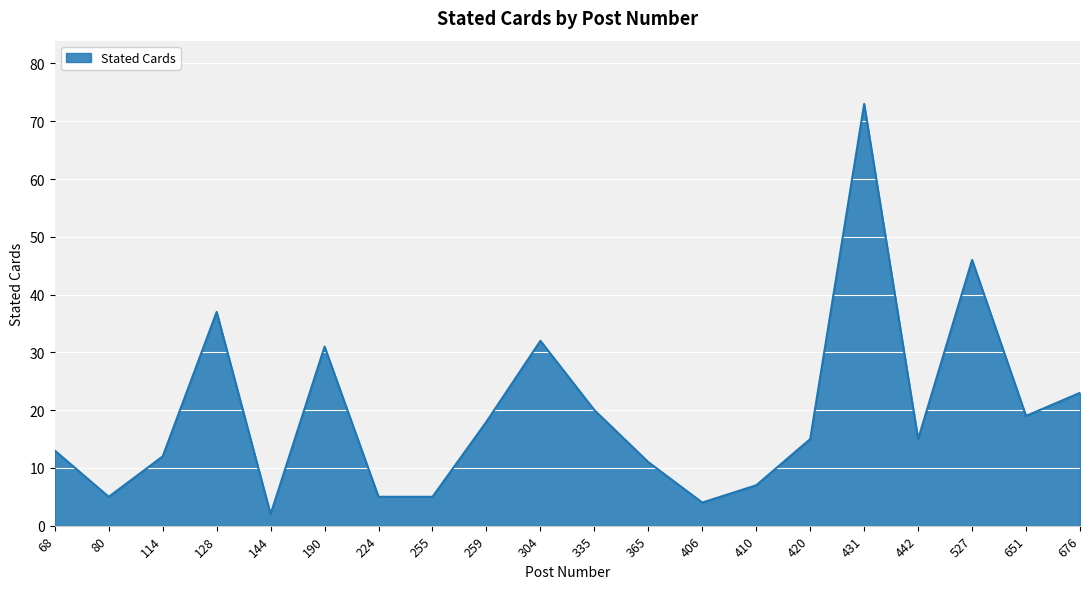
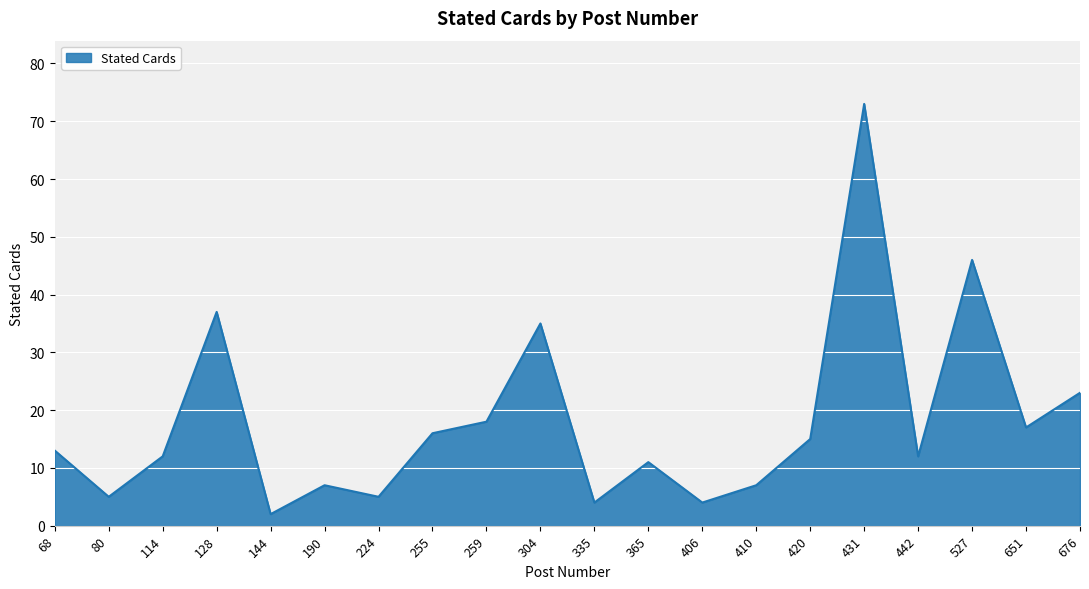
  {
    "68": 13,
    "80": 5,
    "114": 12,
    "128": 37,
    "144": 2,
-   "190": 31,
+   "190": 7,
    "224": 5,
-   "255": 5,
+   "255": 16,
    "259": 18,
-   "304": 32,
-   "335": 20,
+   "304": 35,
+   "335": 4,
    "365": 11,
    "406": 4,
    "410": 7,
    "420": 15,
    "431": 73,
-   "442": 15,
+   "442": 12,
    "527": 46,
-   "651": 19,
+   "651": 17,
    "676": 23
  }
